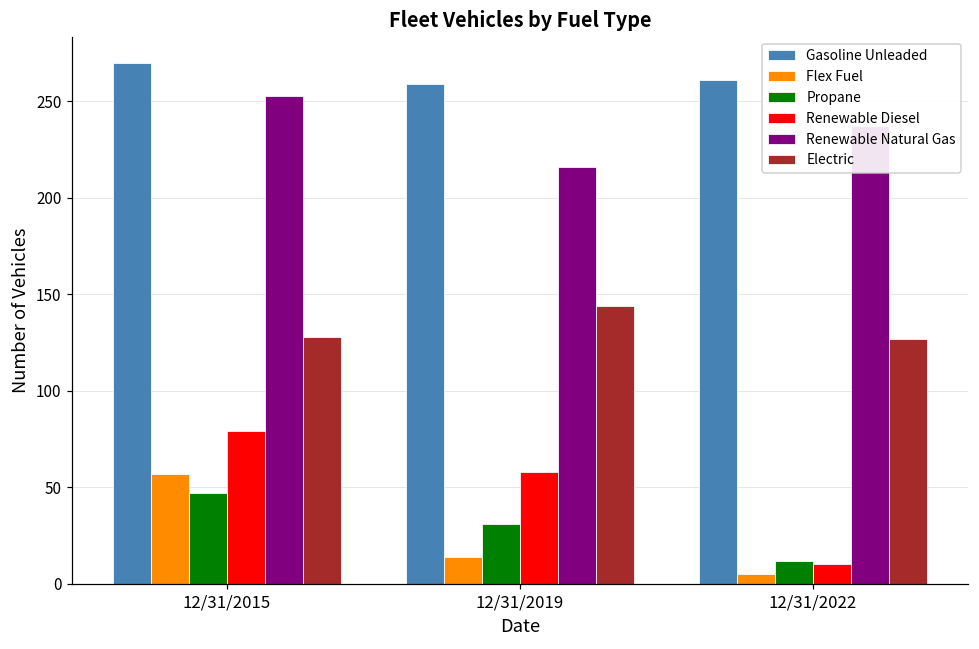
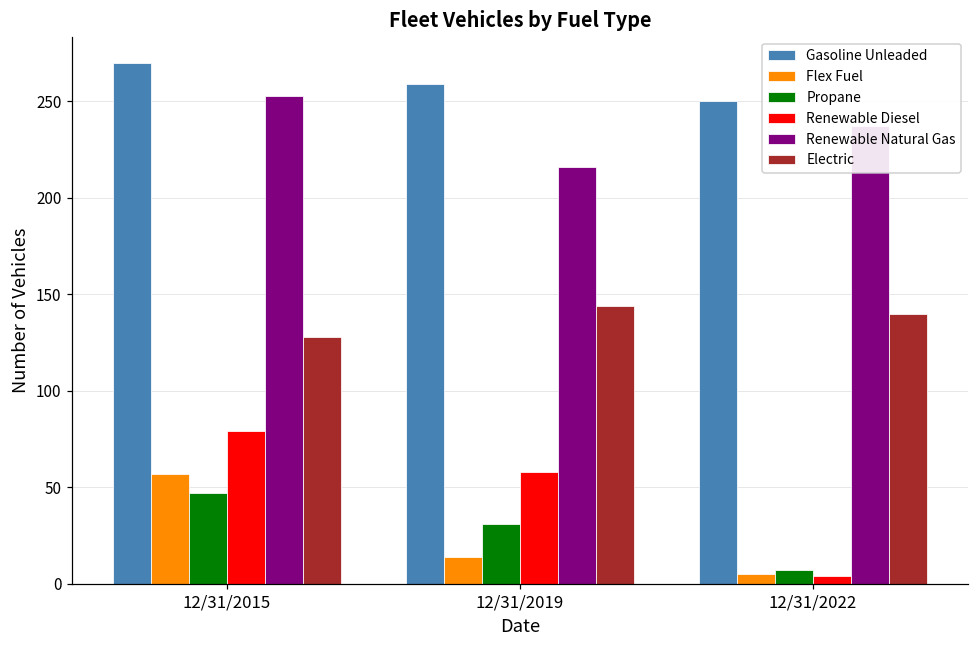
  {
    "Gasoline Unleaded": {
      "12/31/2015": 270,
      "12/31/2019": 259,
-     "12/31/2022": 261
+     "12/31/2022": 250
    },
    "Flex Fuel": {
      "12/31/2015": 57,
      "12/31/2019": 14,
      "12/31/2022": 5
    },
    "Propane": {
      "12/31/2015": 47,
      "12/31/2019": 31,
-     "12/31/2022": 12
+     "12/31/2022": 7
    },
    "Renewable Diesel": {
      "12/31/2015": 79,
      "12/31/2019": 58,
-     "12/31/2022": 10
+     "12/31/2022": 4
    },
    "Renewable Natural Gas": {
      "12/31/2015": 253,
      "12/31/2019": 216
    },
    "Electric": {
      "12/31/2015": 128,
      "12/31/2019": 144,
-     "12/31/2022": 127
+     "12/31/2022": 140
    }
  }
